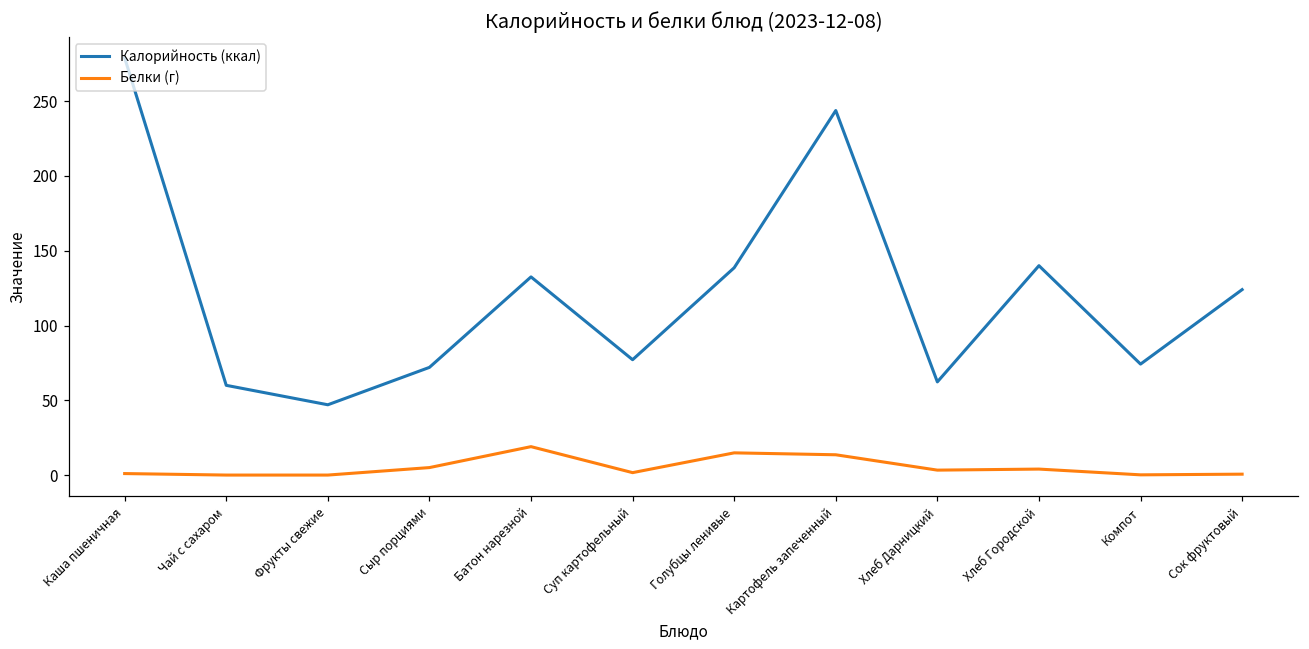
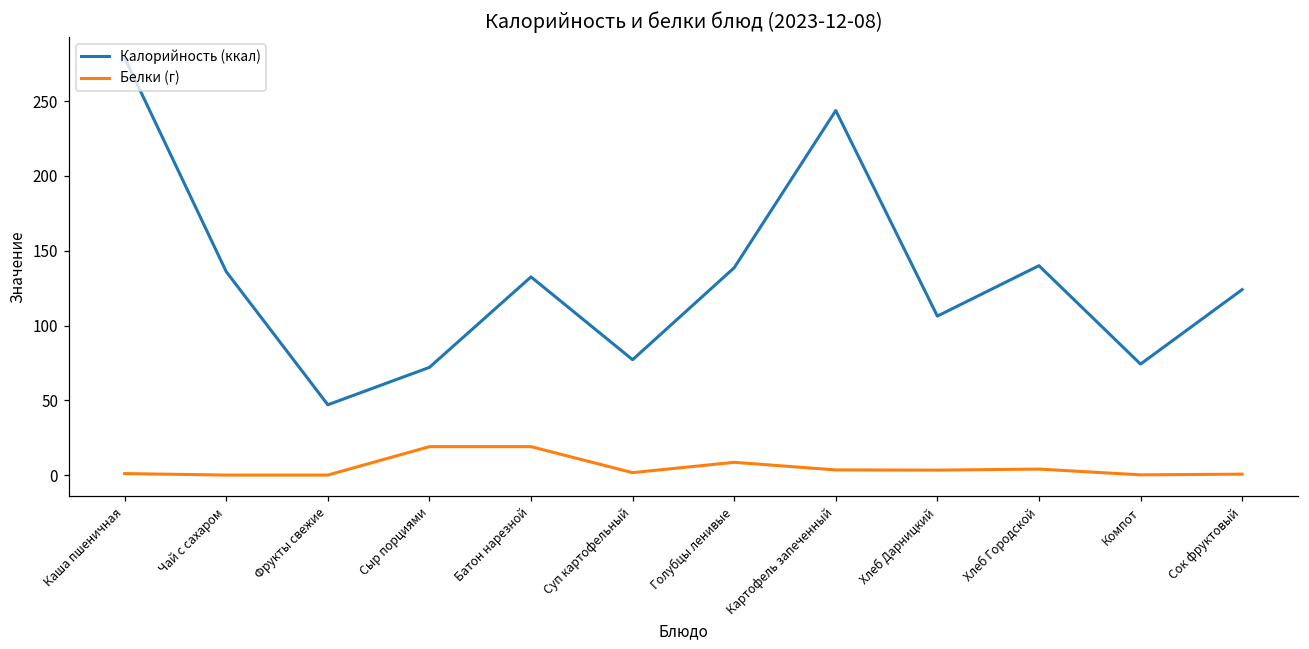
  {
    "Калорийность (ккал)": {
-     "Чай с сахаром": 60,
+     "Чай с сахаром": 136,
      "Фрукты свежие": 47,
      "Сыр порциями": 72,
      "Батон нарезной": 133,
      "Суп картофельный": 77,
      "Голубцы ленивые": 139,
      "Картофель запеченный": 244,
-     "Хлеб Дарницкий": 62,
+     "Хлеб Дарницкий": 106,
      "Хлеб Городской": 140,
      "Компот": 74,
      "Сок фруктовый": 124
    },
    "Белки (г)": {
      "Каша пшеничная": 1,
      "Чай с сахаром": 0,
      "Фрукты свежие": 0,
-     "Сыр порциями": 5,
+     "Сыр порциями": 19,
      "Батон нарезной": 19,
      "Суп картофельный": 2,
-     "Голубцы ленивые": 15,
-     "Картофель запеченный": 14,
+     "Голубцы ленивые": 9,
+     "Картофель запеченный": 3,
      "Хлеб Дарницкий": 3,
      "Хлеб Городской": 4,
      "Компот": 0,
      "Сок фруктовый": 1
    }
  }
